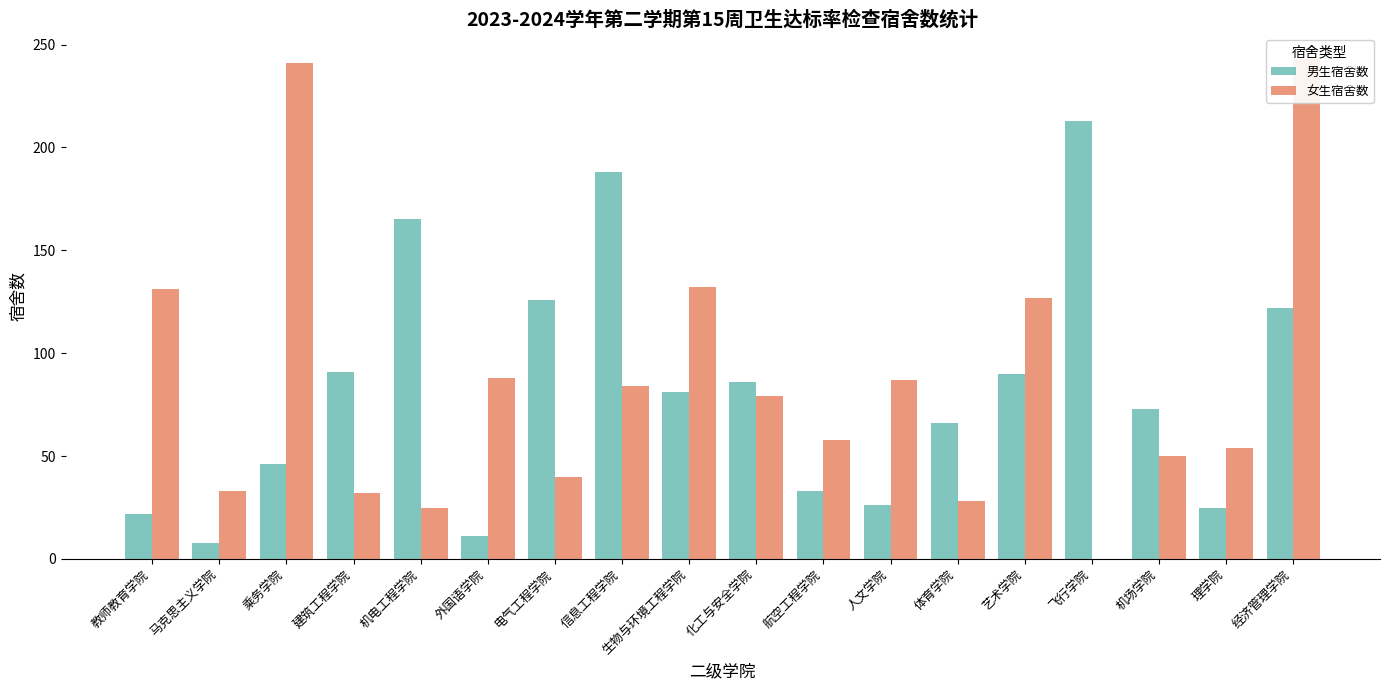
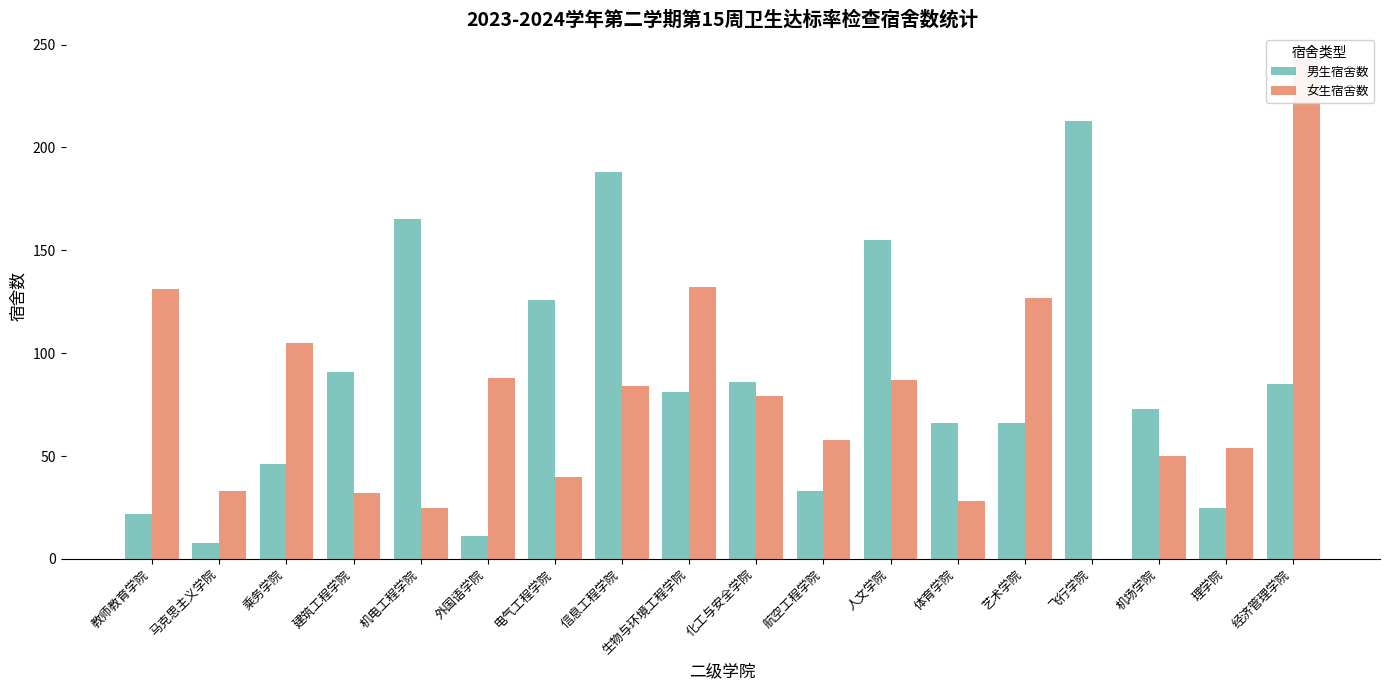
  {
    "男生宿舍数": {
      "教师教育学院": 22,
      "马克思主义学院": 8,
      "乘务学院": 46,
      "建筑工程学院": 91,
      "机电工程学院": 165,
      "外国语学院": 11,
      "电气工程学院": 126,
      "信息工程学院": 188,
      "生物与环境工程学院": 81,
      "化工与安全学院": 86,
      "航空工程学院": 33,
-     "人文学院": 26,
+     "人文学院": 155,
      "体育学院": 66,
-     "艺术学院": 90,
+     "艺术学院": 66,
      "飞行学院": 213,
      "机场学院": 73,
      "理学院": 25,
-     "经济管理学院": 122
+     "经济管理学院": 85
    },
    "女生宿舍数": {
      "教师教育学院": 131,
      "马克思主义学院": 33,
-     "乘务学院": 241,
+     "乘务学院": 105,
      "建筑工程学院": 32,
      "机电工程学院": 25,
      "外国语学院": 88,
      "电气工程学院": 40,
      "信息工程学院": 84,
      "生物与环境工程学院": 132,
      "化工与安全学院": 79,
      "航空工程学院": 58,
      "人文学院": 87,
      "体育学院": 28,
      "艺术学院": 127,
      "飞行学院": 0,
      "机场学院": 50,
      "理学院": 54
    }
  }
